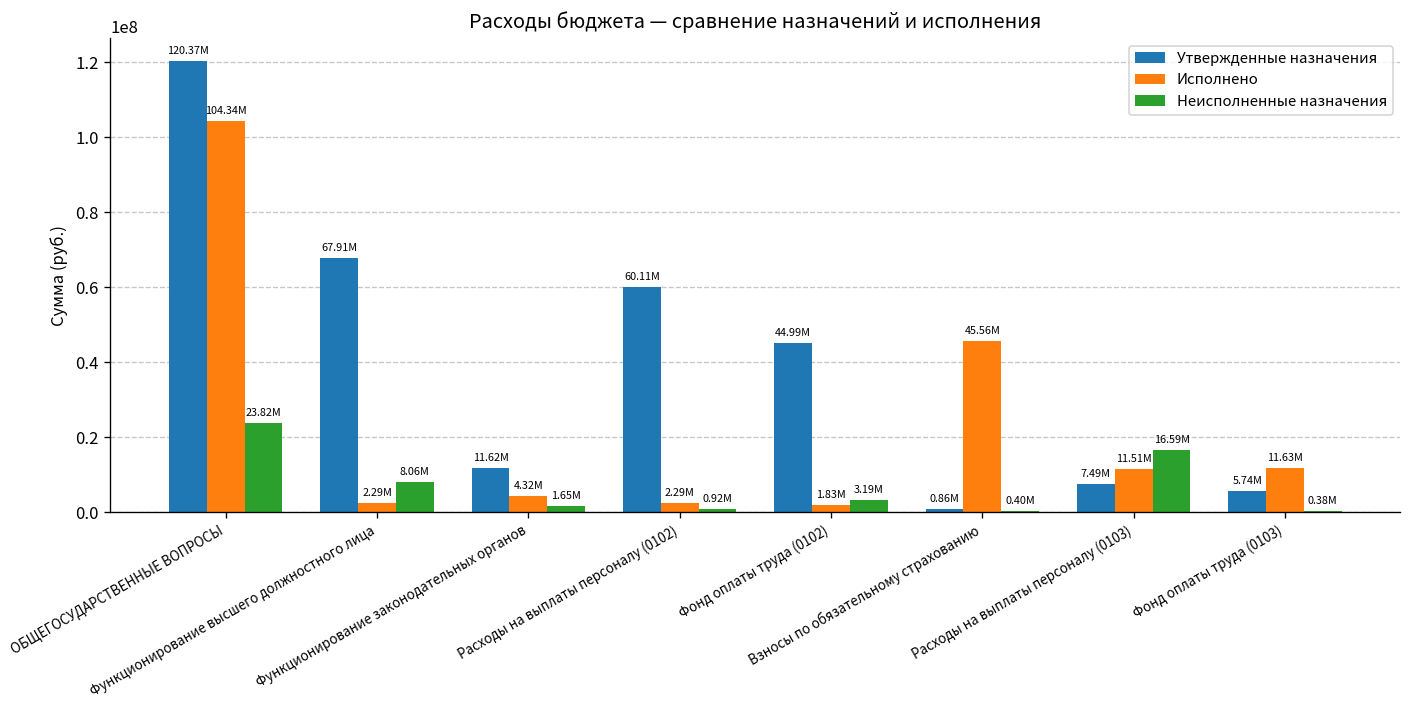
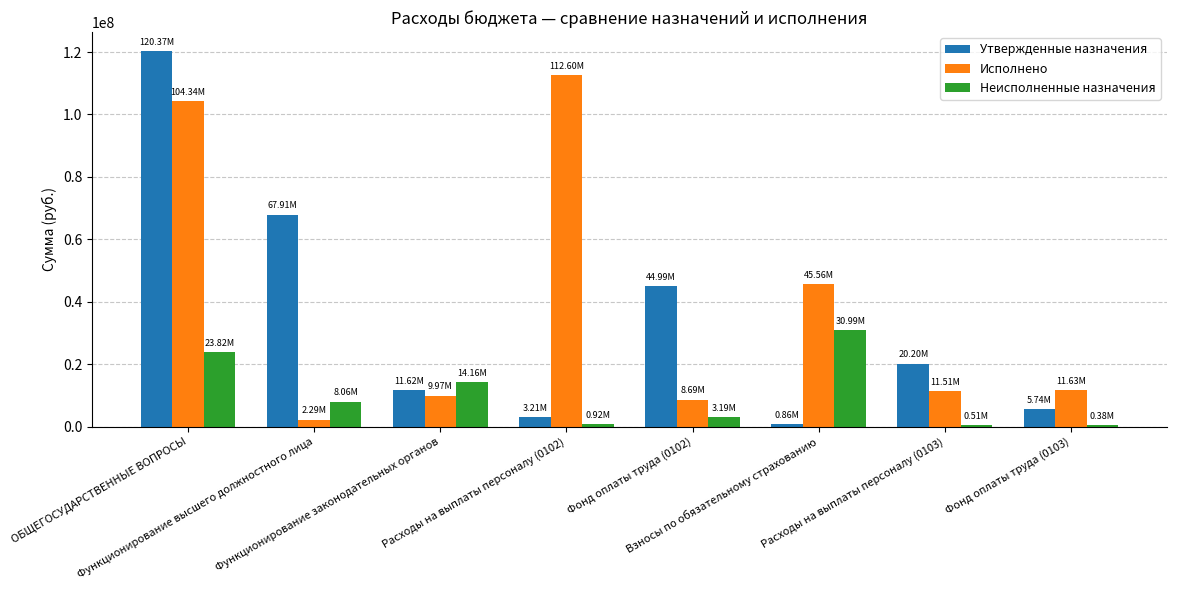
  {
    "Утвержденные назначения": {
      "ОБЩЕГОСУДАРСТВЕННЫЕ ВОПРОСЫ": "120.37M",
      "Функционирование высшего должностного лица": "67.91M",
      "Функционирование законодательных органов": "11.62M",
-     "Расходы на выплаты персоналу (0102)": "60.11M",
+     "Расходы на выплаты персоналу (0102)": "3.21M",
      "Фонд оплаты труда (0102)": "44.99M",
      "Взносы по обязательному страхованию": "0.86M",
-     "Расходы на выплаты персоналу (0103)": "7.49M",
+     "Расходы на выплаты персоналу (0103)": "20.20M",
      "Фонд оплаты труда (0103)": "5.74M"
    },
    "Исполнено": {
      "ОБЩЕГОСУДАРСТВЕННЫЕ ВОПРОСЫ": "104.34M",
      "Функционирование высшего должностного лица": "2.29M",
-     "Функционирование законодательных органов": "4.32M",
-     "Расходы на выплаты персоналу (0102)": "2.29M",
-     "Фонд оплаты труда (0102)": "1.83M",
+     "Функционирование законодательных органов": "9.97M",
+     "Расходы на выплаты персоналу (0102)": "112.60M",
+     "Фонд оплаты труда (0102)": "8.69M",
      "Взносы по обязательному страхованию": "45.56M",
      "Расходы на выплаты персоналу (0103)": "11.51M",
      "Фонд оплаты труда (0103)": "11.63M"
    },
    "Неисполненные назначения": {
      "ОБЩЕГОСУДАРСТВЕННЫЕ ВОПРОСЫ": "23.82M",
      "Функционирование высшего должностного лица": "8.06M",
-     "Функционирование законодательных органов": "1.65M",
+     "Функционирование законодательных органов": "14.16M",
      "Расходы на выплаты персоналу (0102)": "0.92M",
      "Фонд оплаты труда (0102)": "3.19M",
-     "Взносы по обязательному страхованию": "0.40M",
-     "Расходы на выплаты персоналу (0103)": "16.59M",
+     "Взносы по обязательному страхованию": "30.99M",
+     "Расходы на выплаты персоналу (0103)": "0.51M",
      "Фонд оплаты труда (0103)": "0.38M"
    }
  }
